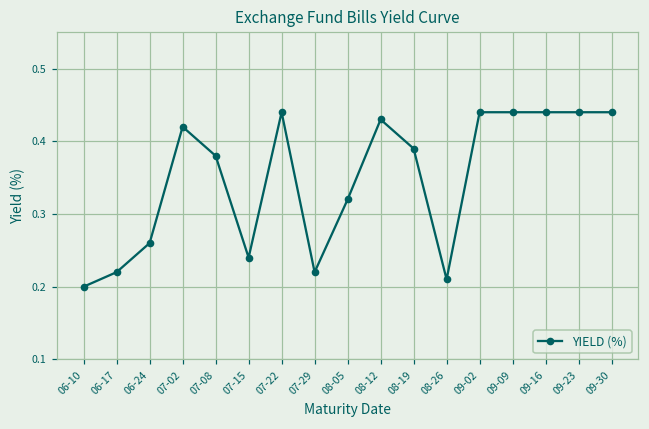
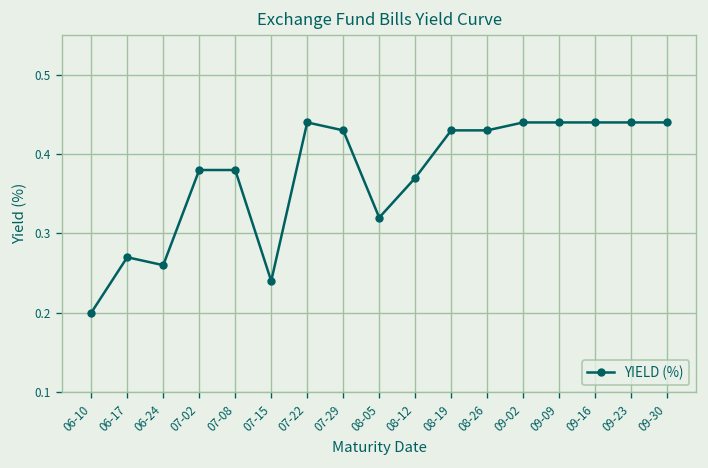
  {
    "06-10": 0.20,
-   "06-17": 0.22,
+   "06-17": 0.27,
    "06-24": 0.26,
-   "07-02": 0.42,
+   "07-02": 0.38,
    "07-08": 0.38,
    "07-15": 0.24,
    "07-22": 0.44,
-   "07-29": 0.22,
+   "07-29": 0.43,
    "08-05": 0.32,
-   "08-12": 0.43,
-   "08-19": 0.39,
-   "08-26": 0.21,
+   "08-12": 0.37,
+   "08-19": 0.43,
+   "08-26": 0.43,
    "09-02": 0.44,
    "09-09": 0.44,
    "09-16": 0.44,
    "09-23": 0.44,
    "09-30": 0.44
  }
